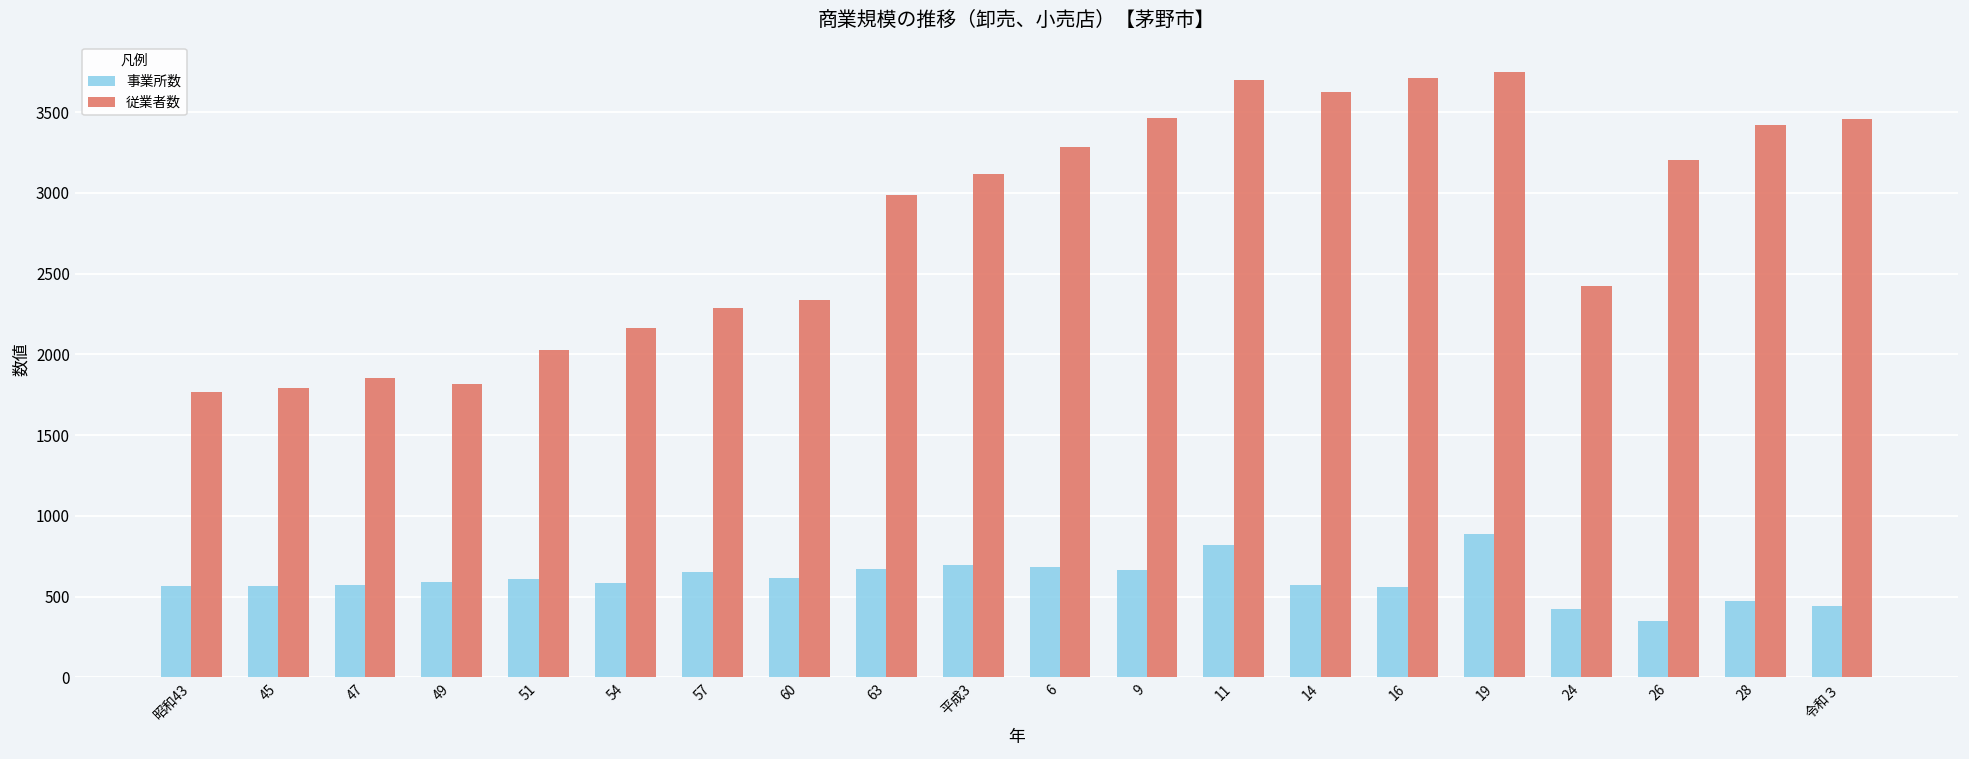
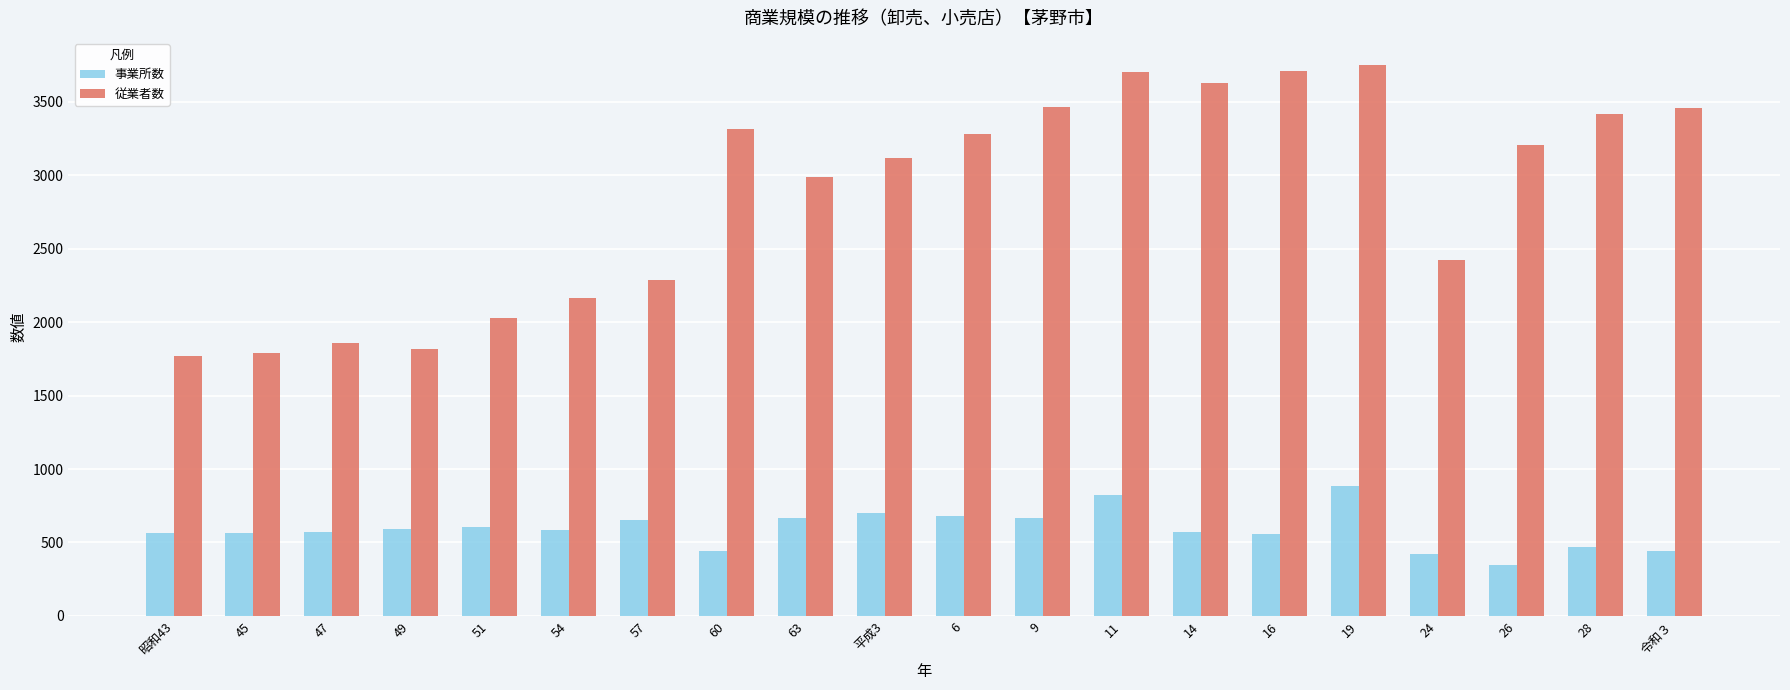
  {
    "事業所数": {
      "昭和43": 570,
      "45": 570,
      "47": 570,
      "49": 590,
      "51": 610,
      "54": 590,
      "57": 650,
-     "60": 620,
+     "60": 440,
      "63": 670,
      "平成3": 700,
      "6": 680,
      "9": 670,
      "11": 820,
      "14": 570,
      "16": 560,
      "19": 890,
      "24": 420,
      "26": 350,
      "28": 470,
      "令和３": 440
    },
    "従業者数": {
      "昭和43": 1770,
      "45": 1790,
      "47": 1860,
      "49": 1820,
      "51": 2030,
      "54": 2160,
      "57": 2290,
-     "60": 2340,
+     "60": 3320,
      "63": 2990,
      "平成3": 3120,
      "6": 3280,
      "9": 3460,
      "11": 3700,
      "14": 3630,
      "16": 3710,
      "19": 3750,
      "24": 2430,
      "26": 3200,
      "28": 3420,
      "令和３": 3460
    }
  }
